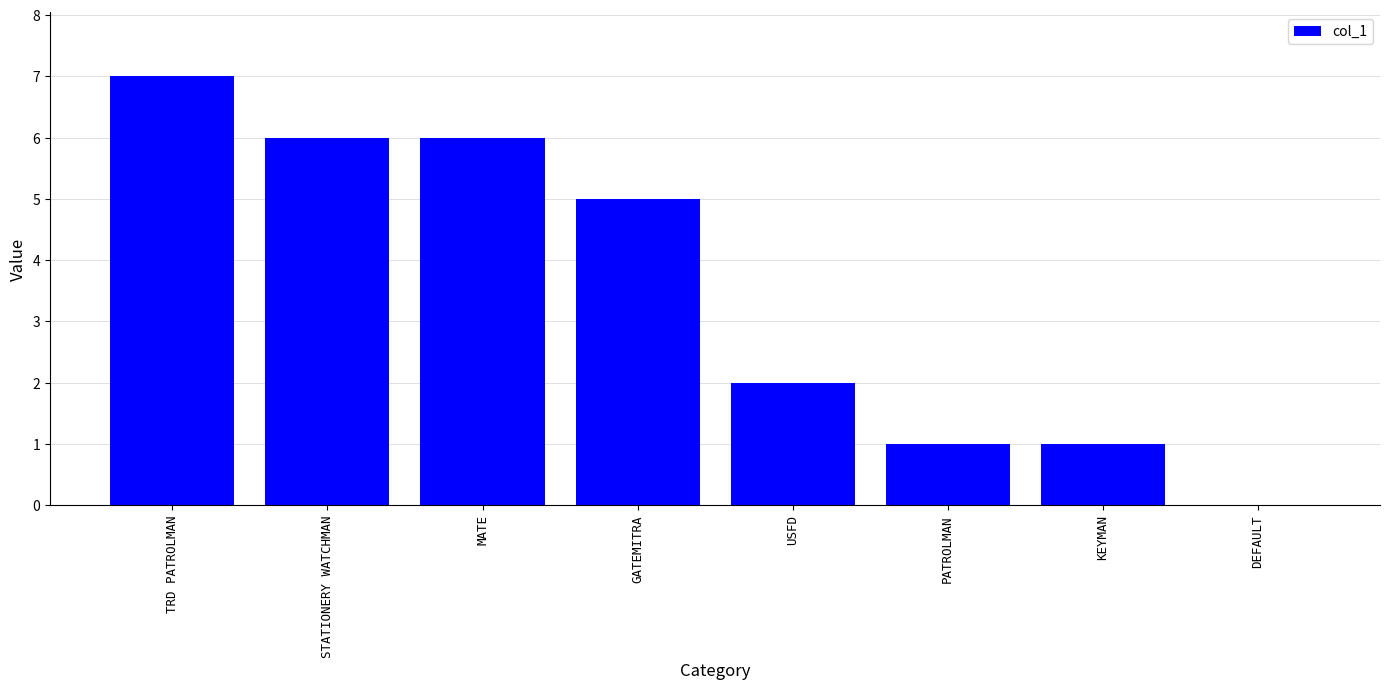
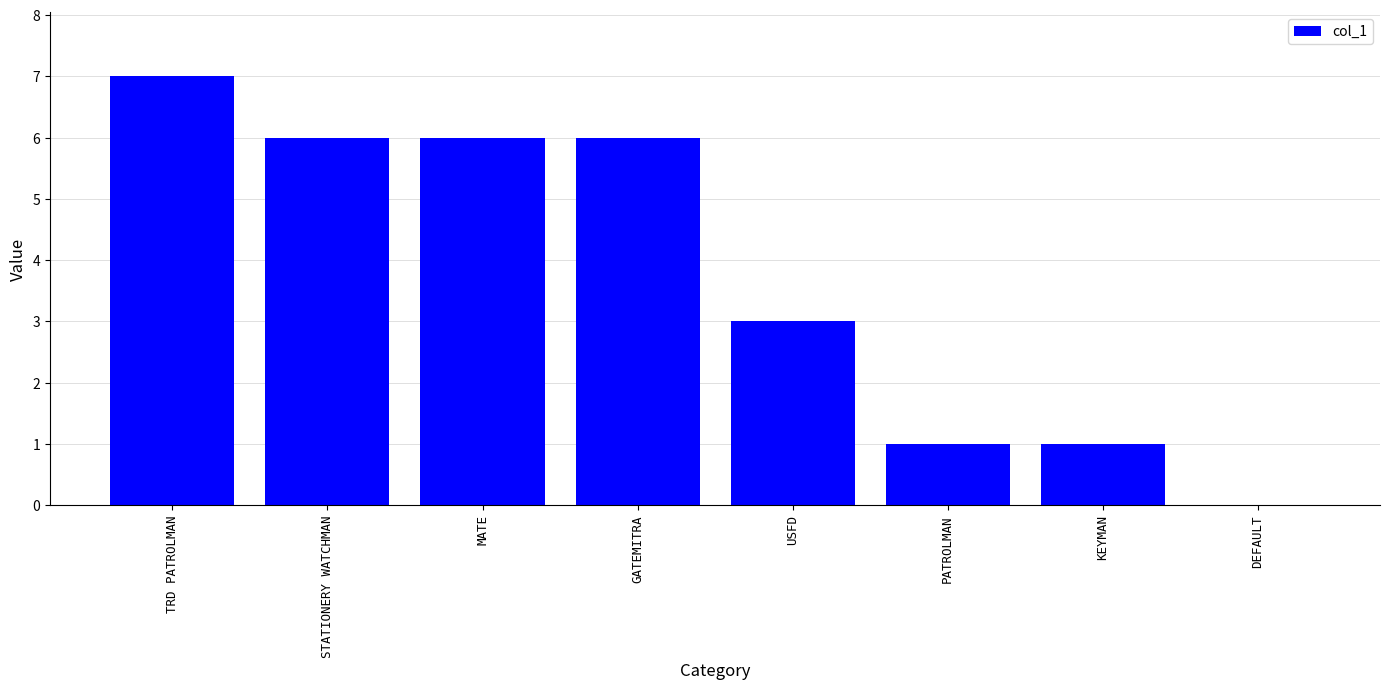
  {
    "TRD PATROLMAN": 7,
    "STATIONERY WATCHMAN": 6,
    "MATE": 6,
-   "GATEMITRA": 5,
-   "USFD": 2,
+   "GATEMITRA": 6,
+   "USFD": 3,
    "PATROLMAN": 1,
    "KEYMAN": 1,
    "DEFAULT": 0
  }
